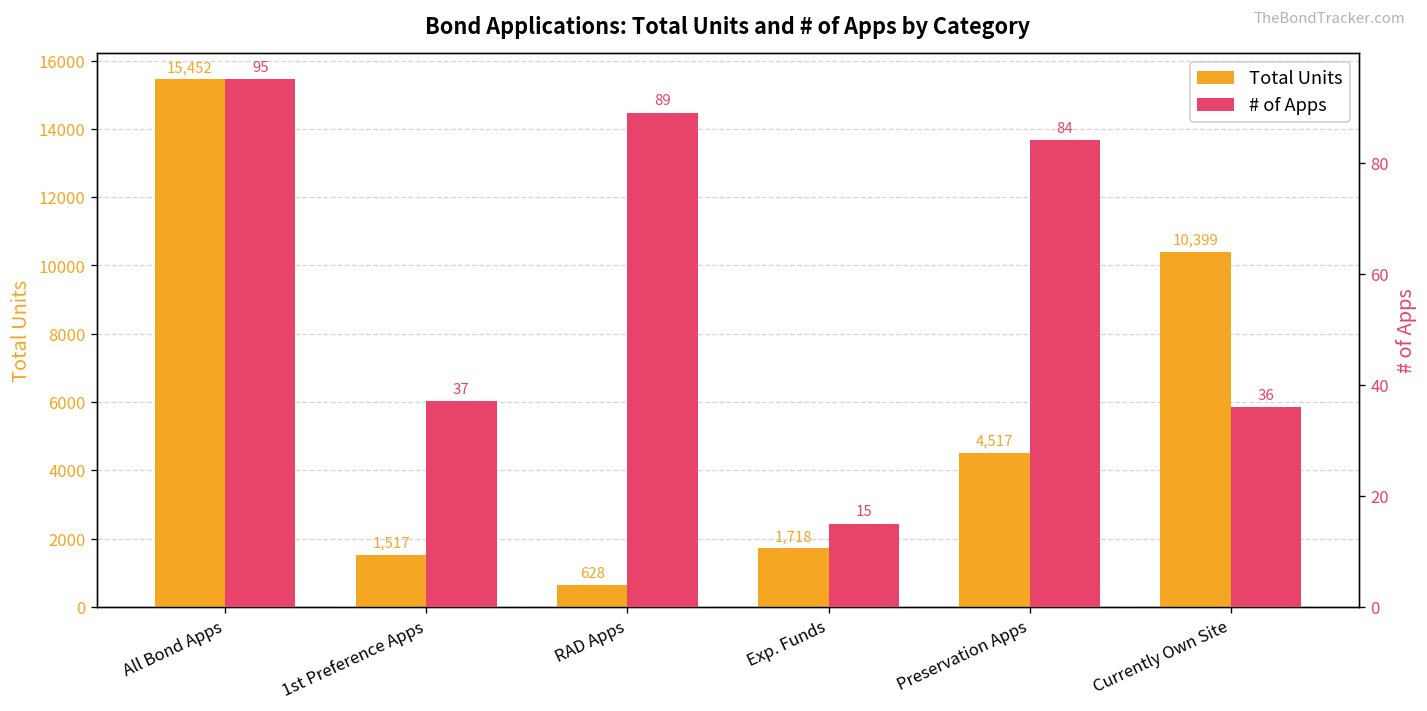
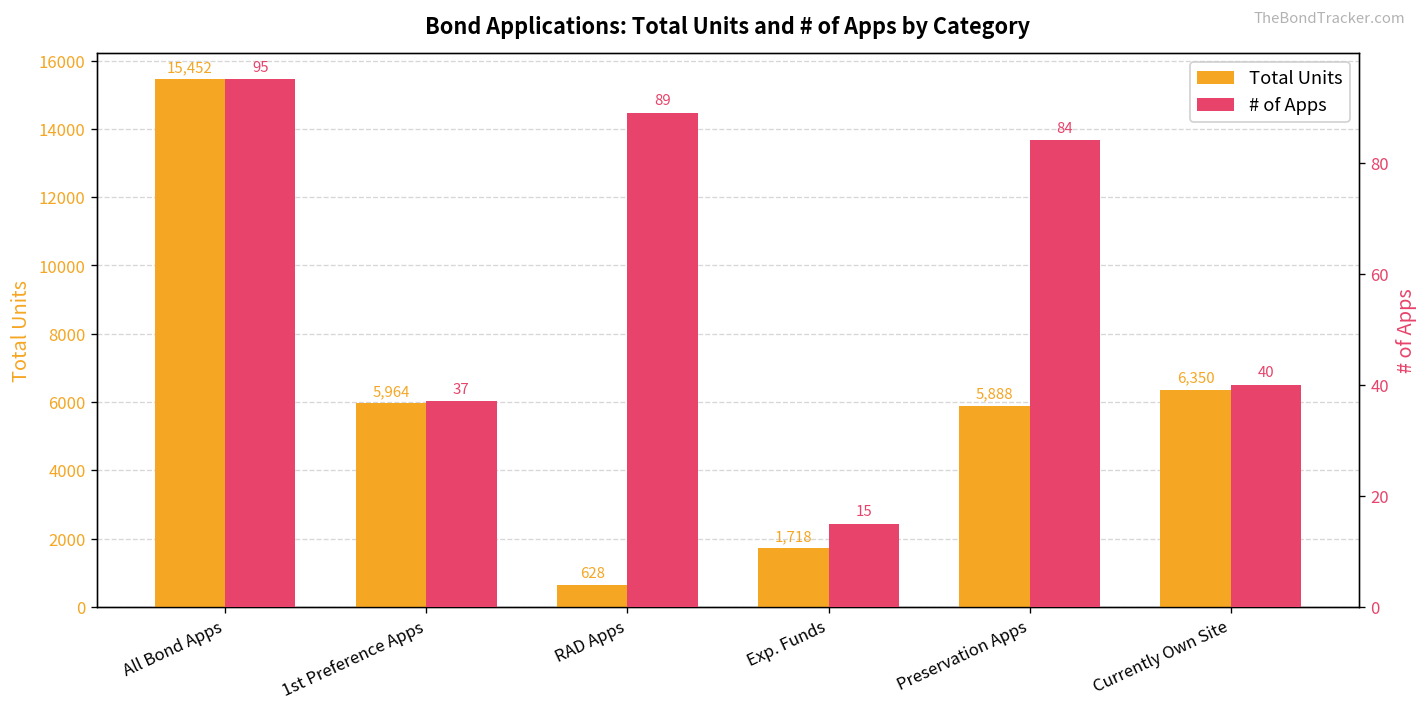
  {
    "Total Units": {
      "All Bond Apps": "15,452",
-     "1st Preference Apps": "1,517",
+     "1st Preference Apps": "5,964",
      "RAD Apps": "628",
      "Exp. Funds": "1,718",
-     "Preservation Apps": "4,517",
-     "Currently Own Site": "10,399"
+     "Preservation Apps": "5,888",
+     "Currently Own Site": "6,350"
    },
    "# of Apps": {
      "All Bond Apps": "95",
      "1st Preference Apps": "37",
      "RAD Apps": "89",
      "Exp. Funds": "15",
      "Preservation Apps": "84",
-     "Currently Own Site": "36"
+     "Currently Own Site": "40"
    }
  }
